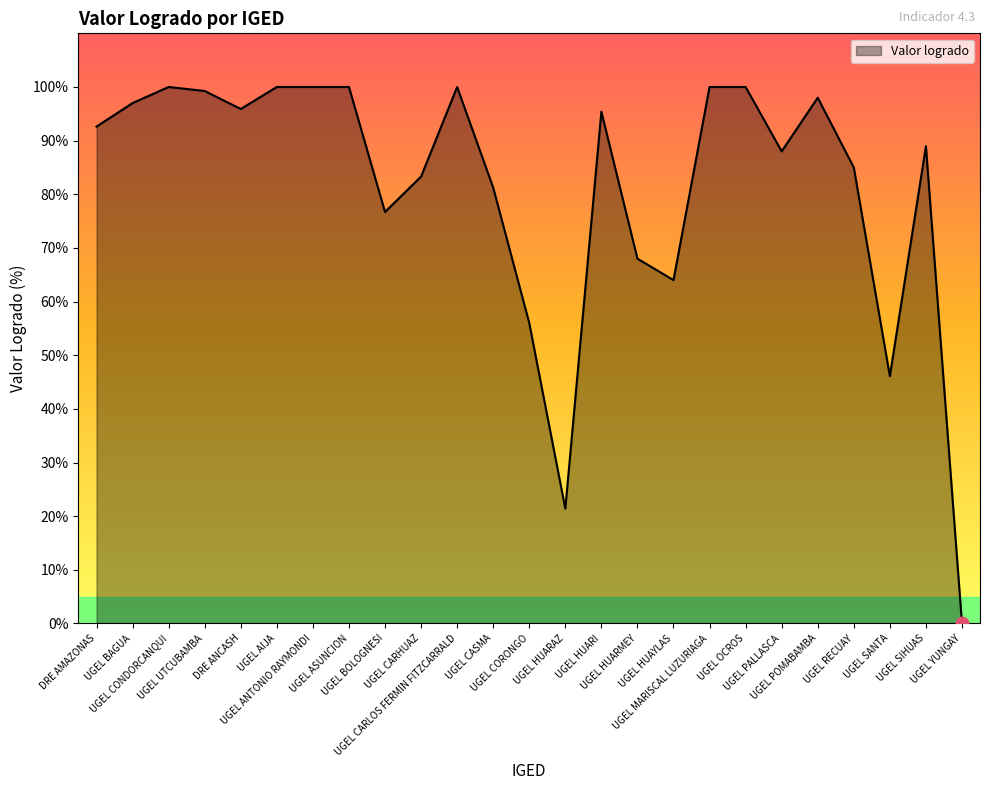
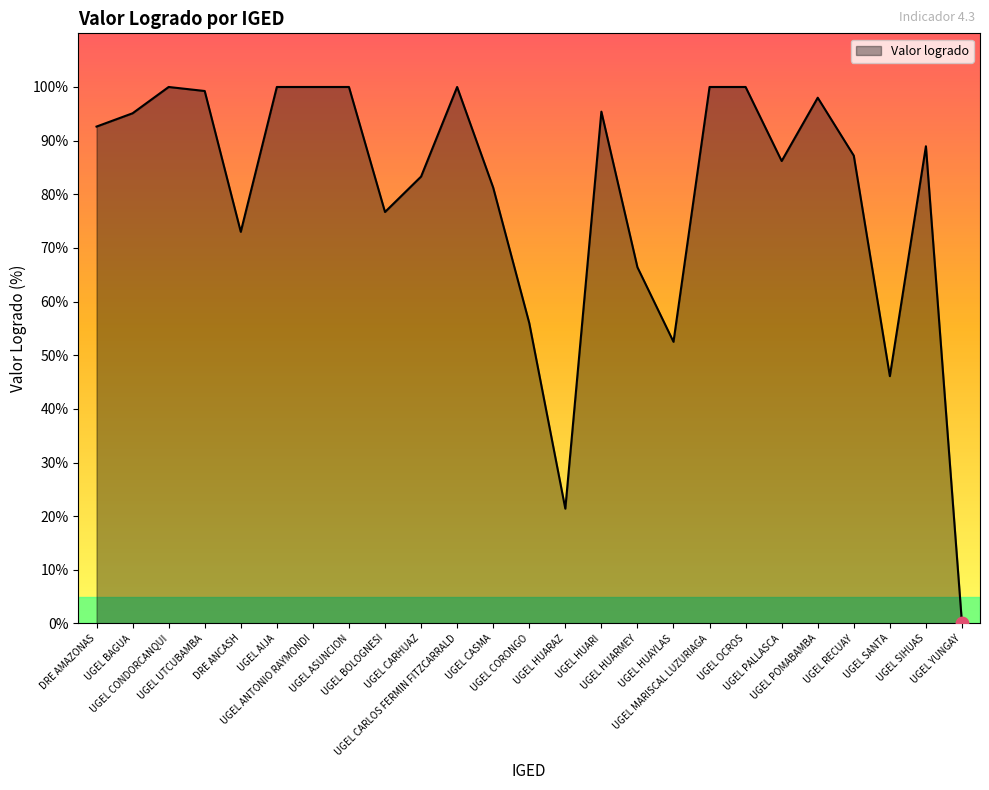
  {
    "Valor logrado": {
      "DRE AMAZONAS": "93%",
-     "UGEL BAGUA": "97%",
+     "UGEL BAGUA": "95%",
      "UGEL CONDORCANQUI": "100%",
      "UGEL UTCUBAMBA": "99%",
-     "DRE ANCASH": "96%",
+     "DRE ANCASH": "73%",
      "UGEL AIJA": "100%",
      "UGEL ANTONIO RAYMONDI": "100%",
      "UGEL ASUNCION": "100%",
      "UGEL BOLOGNESI": "77%",
      "UGEL CARHUAZ": "83%",
      "UGEL CARLOS FERMIN FITZCARRALD": "100%",
      "UGEL CASMA": "81%",
      "UGEL CORONGO": "56%",
      "UGEL HUARAZ": "21%",
      "UGEL HUARI": "95%",
-     "UGEL HUARMEY": "68%",
-     "UGEL HUAYLAS": "64%",
+     "UGEL HUARMEY": "66%",
+     "UGEL HUAYLAS": "53%",
      "UGEL MARISCAL LUZURIAGA": "100%",
      "UGEL OCROS": "100%",
-     "UGEL PALLASCA": "88%",
+     "UGEL PALLASCA": "86%",
      "UGEL POMABAMBA": "98%",
-     "UGEL RECUAY": "85%",
+     "UGEL RECUAY": "87%",
      "UGEL SANTA": "46%",
      "UGEL SIHUAS": "89%"
    }
  }
